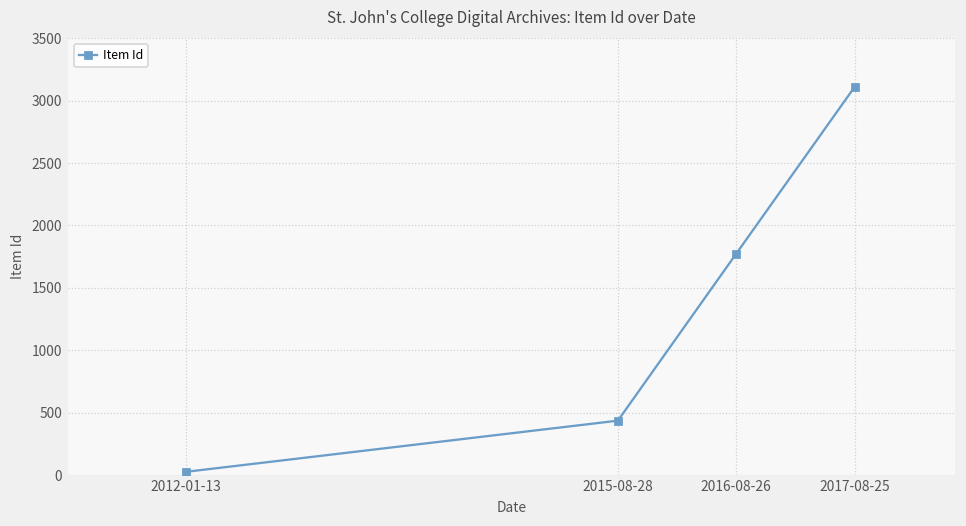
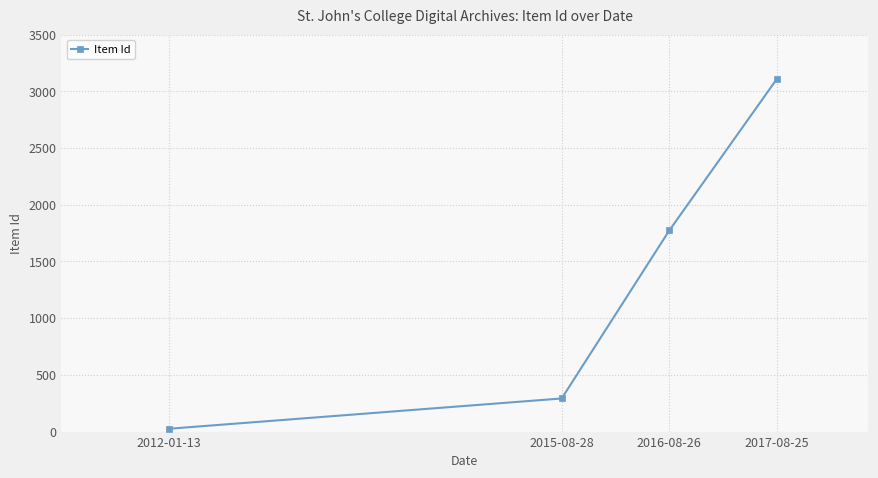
  {
    "2012-01-13": 30,
-   "2015-08-28": 440,
+   "2015-08-28": 290,
    "2016-08-26": 1770,
    "2017-08-25": 3110
  }
